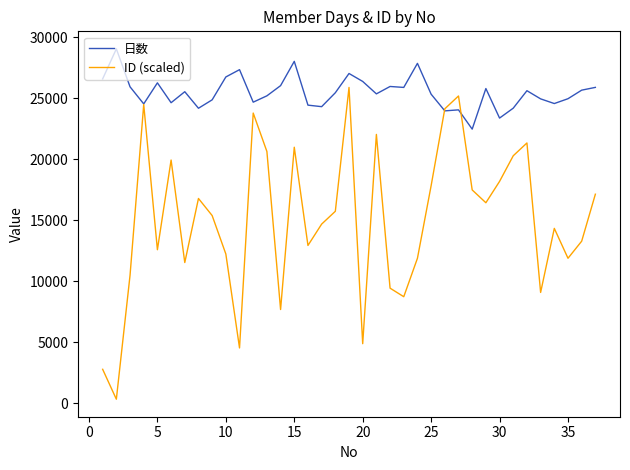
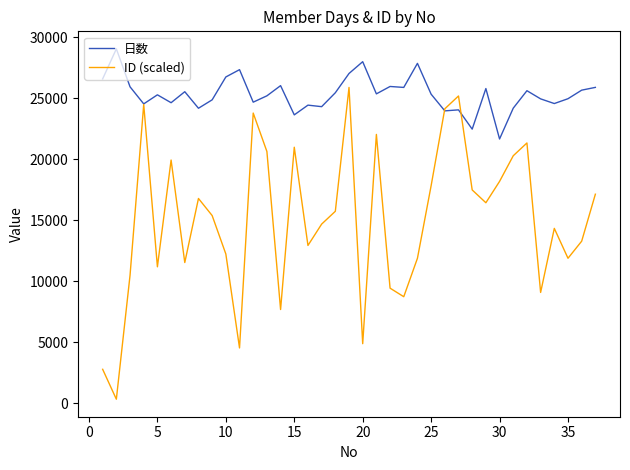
  {
    "日数": {
-     "5": 26300,
+     "5": 25300,
      "10": 26800,
-     "15": 28000,
-     "20": 26400,
+     "15": 23700,
+     "20": 28000,
      "25": 25300,
-     "30": 23400,
+     "30": 21700,
      "35": 25000
    },
    "ID (scaled)": {
-     "5": 12600,
+     "5": 11200,
      "10": 12300,
      "15": 21000,
      "20": 4900,
      "25": 17900,
      "30": 18200,
      "35": 11900
    }
  }
